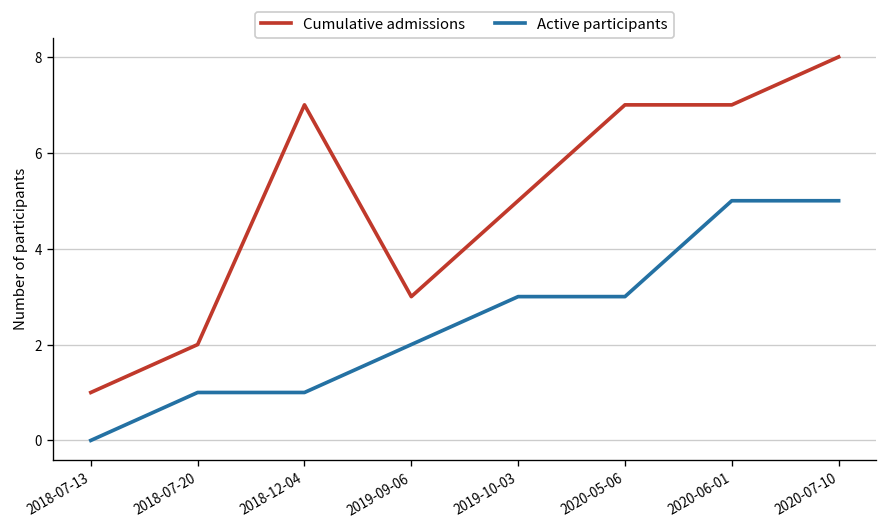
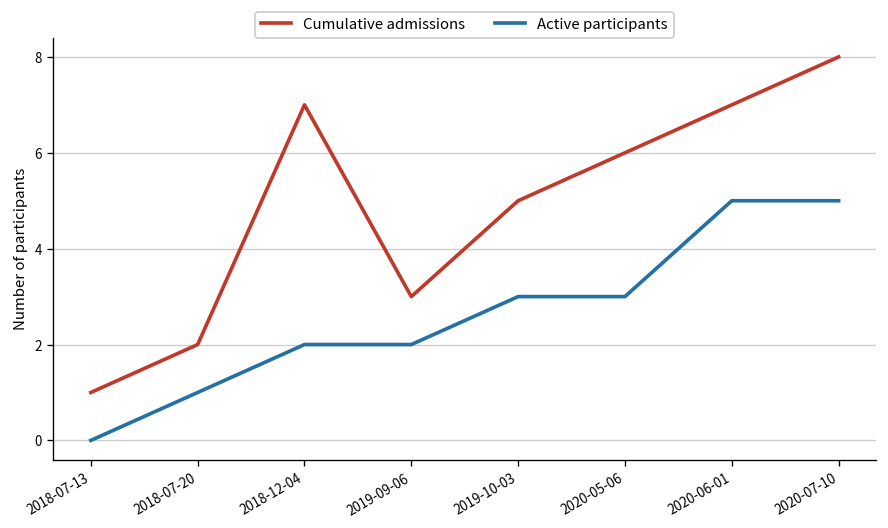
  {
    "Cumulative admissions": {
      "2018-07-13": 1,
      "2018-07-20": 2,
      "2018-12-04": 7,
      "2019-09-06": 3,
      "2019-10-03": 5,
-     "2020-05-06": 7,
+     "2020-05-06": 6,
      "2020-06-01": 7,
      "2020-07-10": 8
    },
    "Active participants": {
      "2018-07-13": 0,
      "2018-07-20": 1,
-     "2018-12-04": 1,
+     "2018-12-04": 2,
      "2019-09-06": 2,
      "2019-10-03": 3,
      "2020-05-06": 3,
      "2020-06-01": 5,
      "2020-07-10": 5
    }
  }
